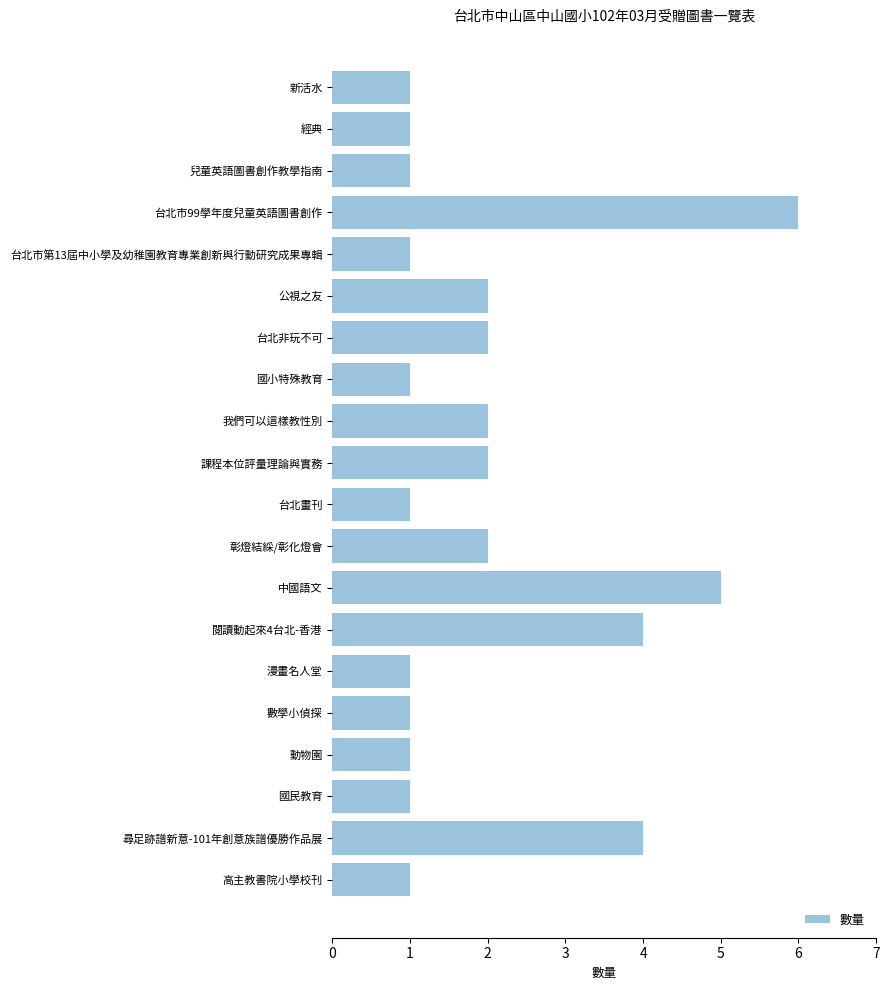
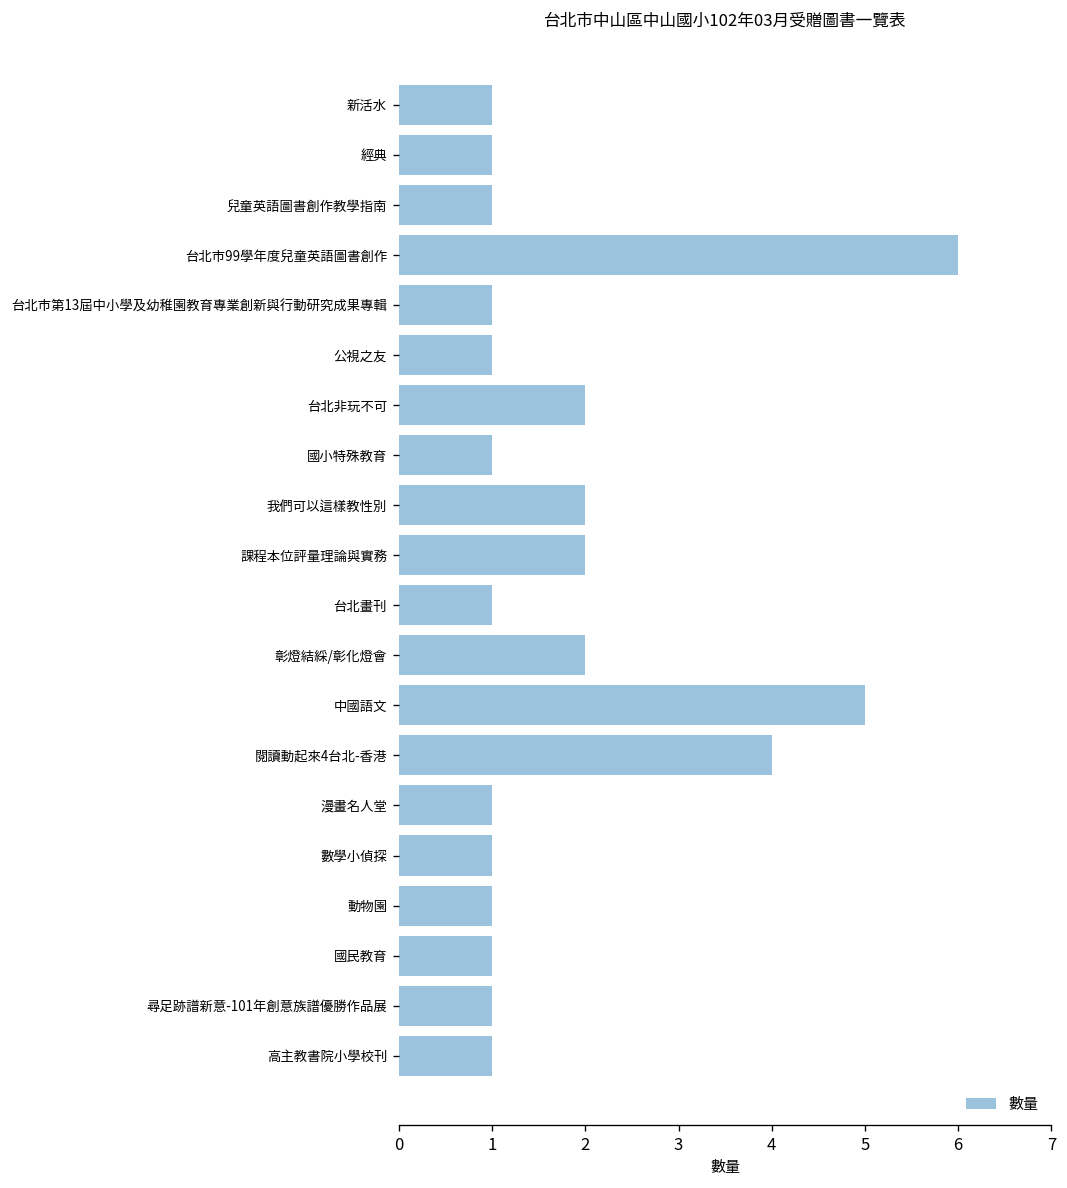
  {
    "新活水": 1,
    "經典": 1,
    "兒童英語圖書創作教學指南": 1,
    "台北市99學年度兒童英語圖書創作": 6,
    "台北市第13屆中小學及幼稚園教育專業創新與行動研究成果專輯": 1,
-   "公視之友": 2,
+   "公視之友": 1,
    "台北非玩不可": 2,
    "國小特殊教育": 1,
    "我們可以這樣教性別": 2,
    "課程本位評量理論與實務": 2,
    "台北畫刊": 1,
    "彰燈結綵/彰化燈會": 2,
    "中國語文": 5,
    "閱讀動起來4台北-香港": 4,
    "漫畫名人堂": 1,
    "數學小偵探": 1,
    "動物園": 1,
    "國民教育": 1,
-   "尋足跡譜新意-101年創意族譜優勝作品展": 4,
+   "尋足跡譜新意-101年創意族譜優勝作品展": 1,
    "高主教書院小學校刊": 1
  }
